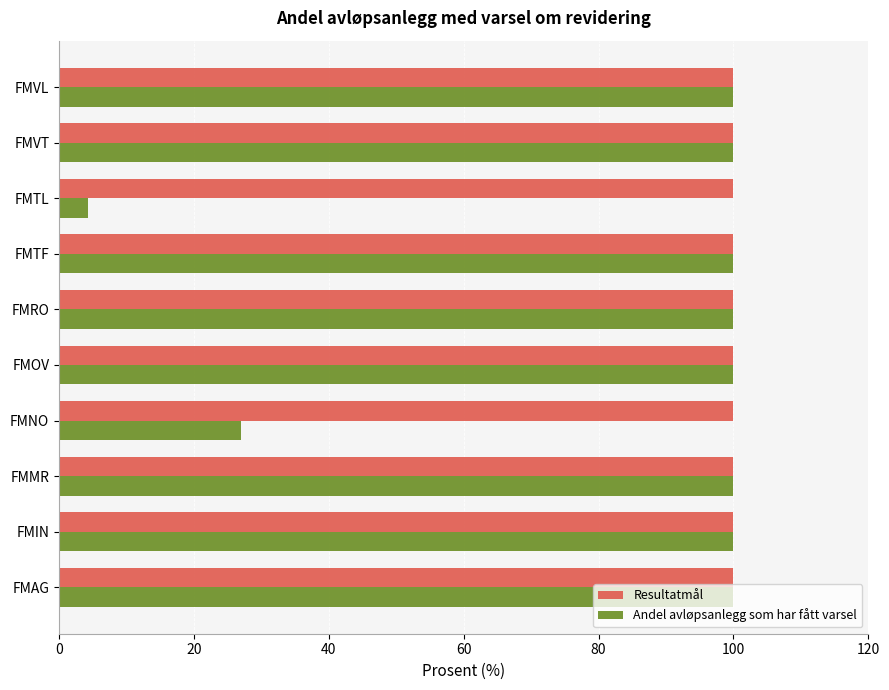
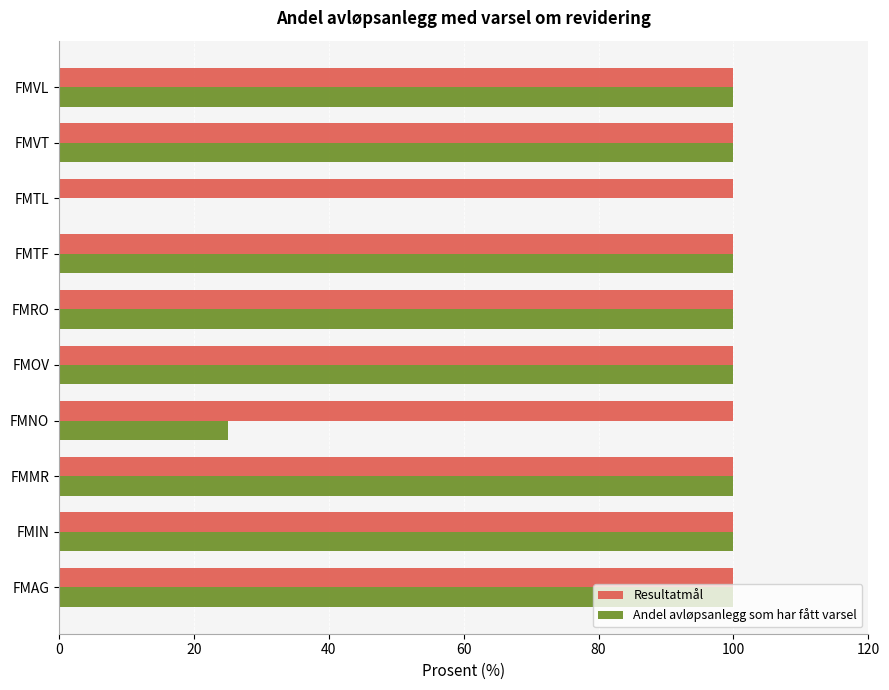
  {
    "Resultatmål": {
      "FMVL": 100,
      "FMVT": 100,
      "FMTL": 100,
      "FMTF": 100,
      "FMRO": 100,
      "FMOV": 100,
      "FMNO": 100,
      "FMMR": 100,
      "FMIN": 100,
      "FMAG": 100
    },
    "Andel avløpsanlegg som har fått varsel": {
      "FMVL": 100,
      "FMVT": 100,
-     "FMTL": 4,
+     "FMTL": 0,
      "FMTF": 100,
      "FMRO": 100,
      "FMOV": 100,
-     "FMNO": 27,
+     "FMNO": 25,
      "FMMR": 100,
      "FMIN": 100
    }
  }
